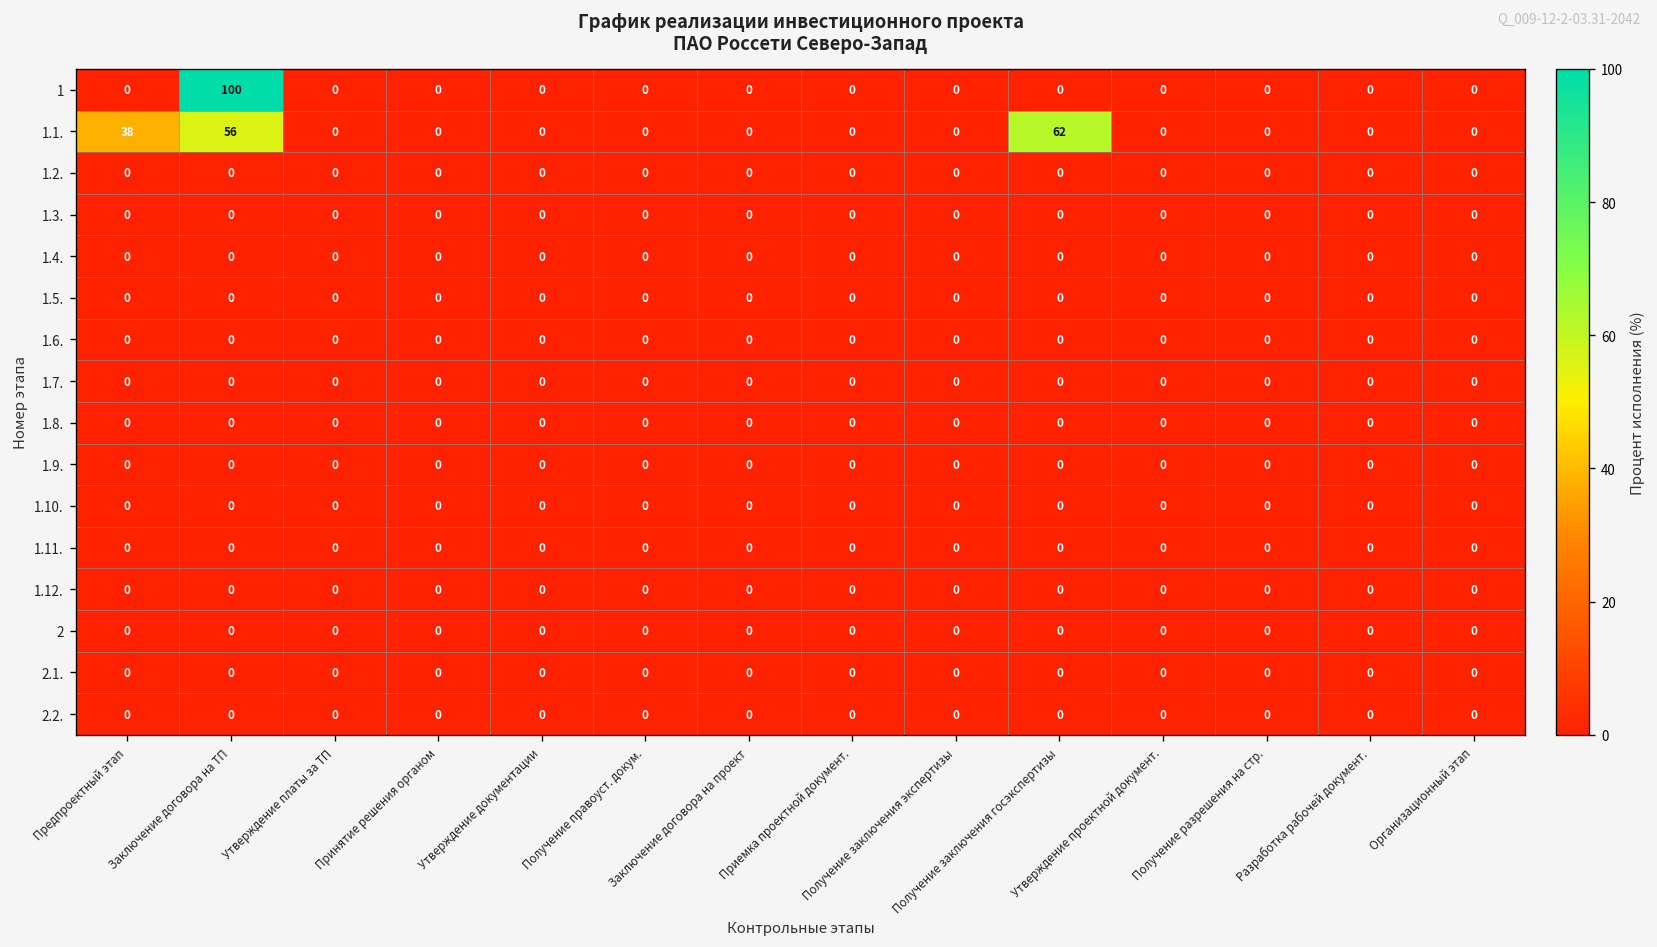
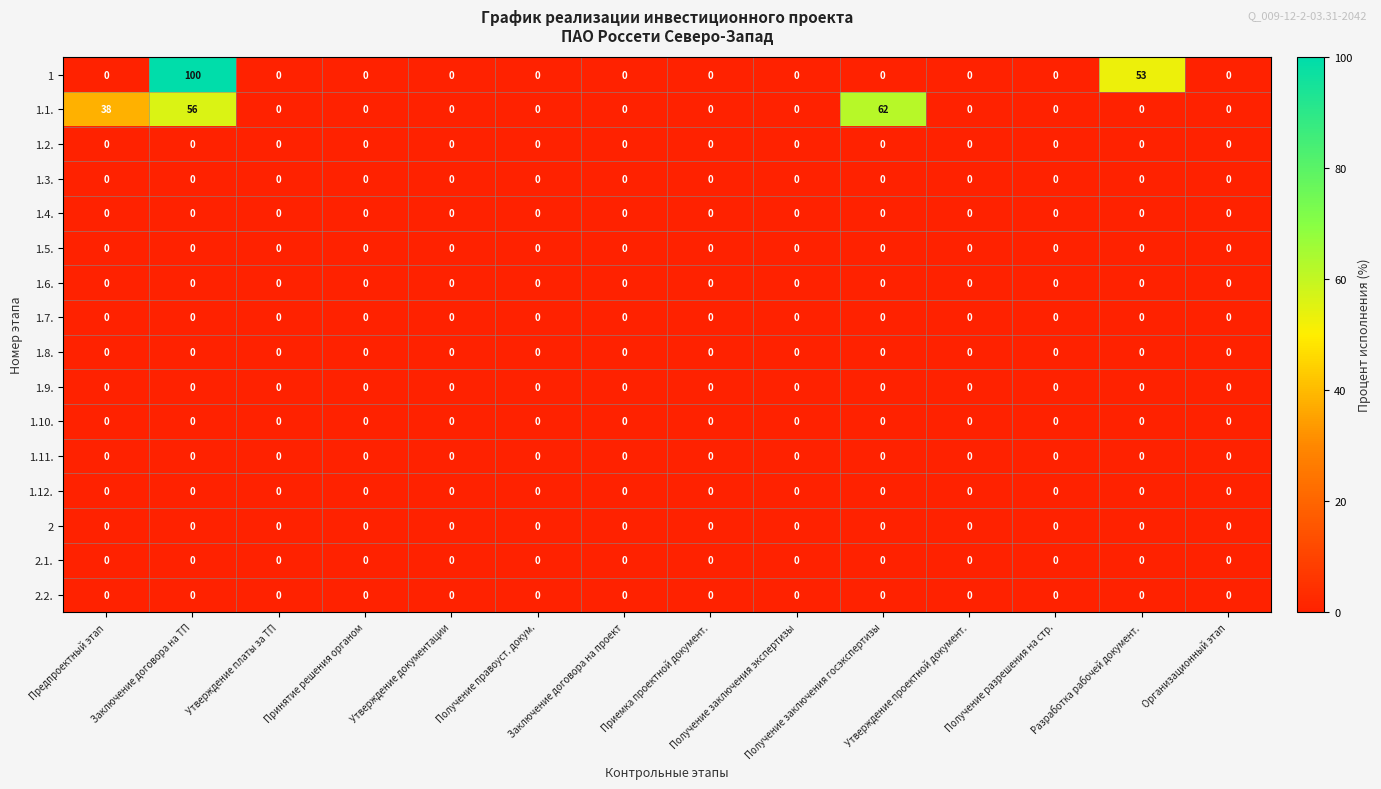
  {
    "1": {
      "Предпроектный этап": 0,
      "Заключение договора на ТП": 100,
      "Утверждение платы за ТП": 0,
      "Принятие решения органом": 0,
      "Утверждение документации": 0,
      "Получение правоуст. докум.": 0,
      "Заключение договора на проект": 0,
      "Приемка проектной документ.": 0,
      "Получение заключения экспертизы": 0,
      "Получение заключения госэкспертизы": 0,
      "Утверждение проектной документ.": 0,
      "Получение разрешения на стр.": 0,
-     "Разработка рабочей документ.": 0,
+     "Разработка рабочей документ.": 53,
      "Организационный этап": 0
    }
  }
